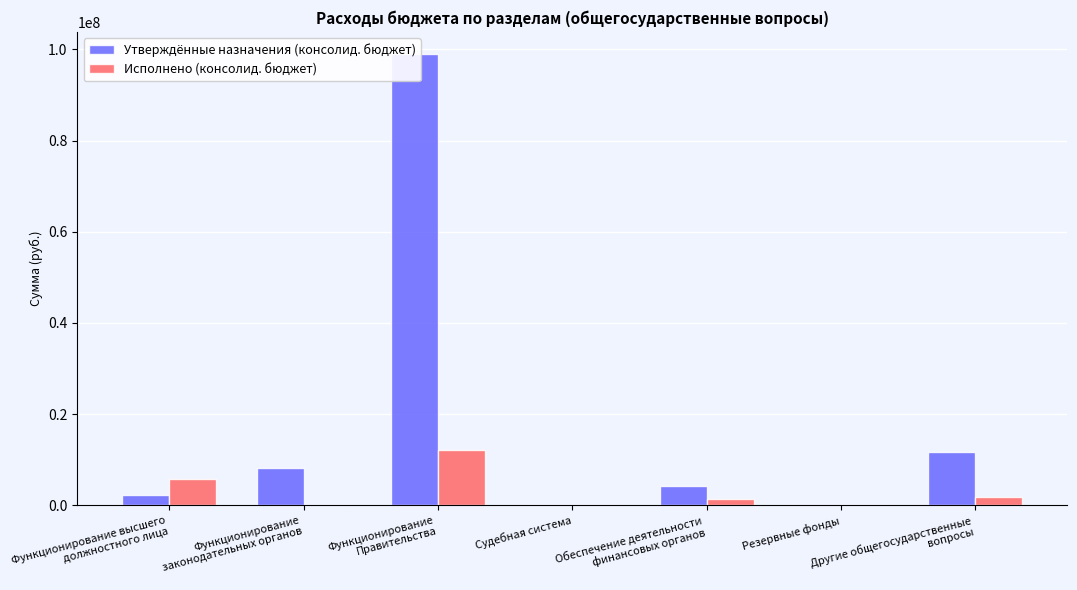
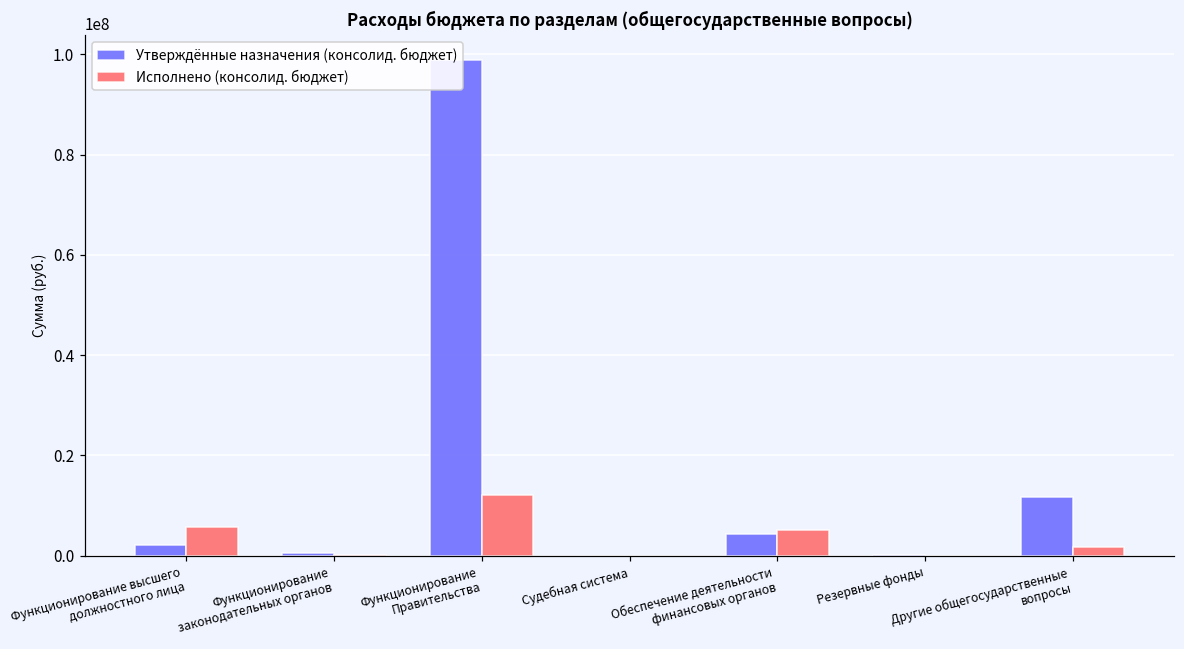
  {
    "Утверждённые назначения (консолид. бюджет)": {
      "Функционирование высшего должностного лица": 2000000,
-     "Функционирование законодательных органов": 8000000,
+     "Функционирование законодательных органов": 1000000,
      "Обеспечение деятельности финансовых органов": 4000000,
      "Другие общегосударственные вопросы": 12000000
    },
    "Исполнено (консолид. бюджет)": {
      "Функционирование высшего должностного лица": 6000000,
      "Функционирование Правительства": 12000000,
      "Судебная система": 0,
-     "Обеспечение деятельности финансовых органов": 1000000,
+     "Обеспечение деятельности финансовых органов": 5000000,
      "Резервные фонды": 0,
      "Другие общегосударственные вопросы": 2000000
    }
  }
